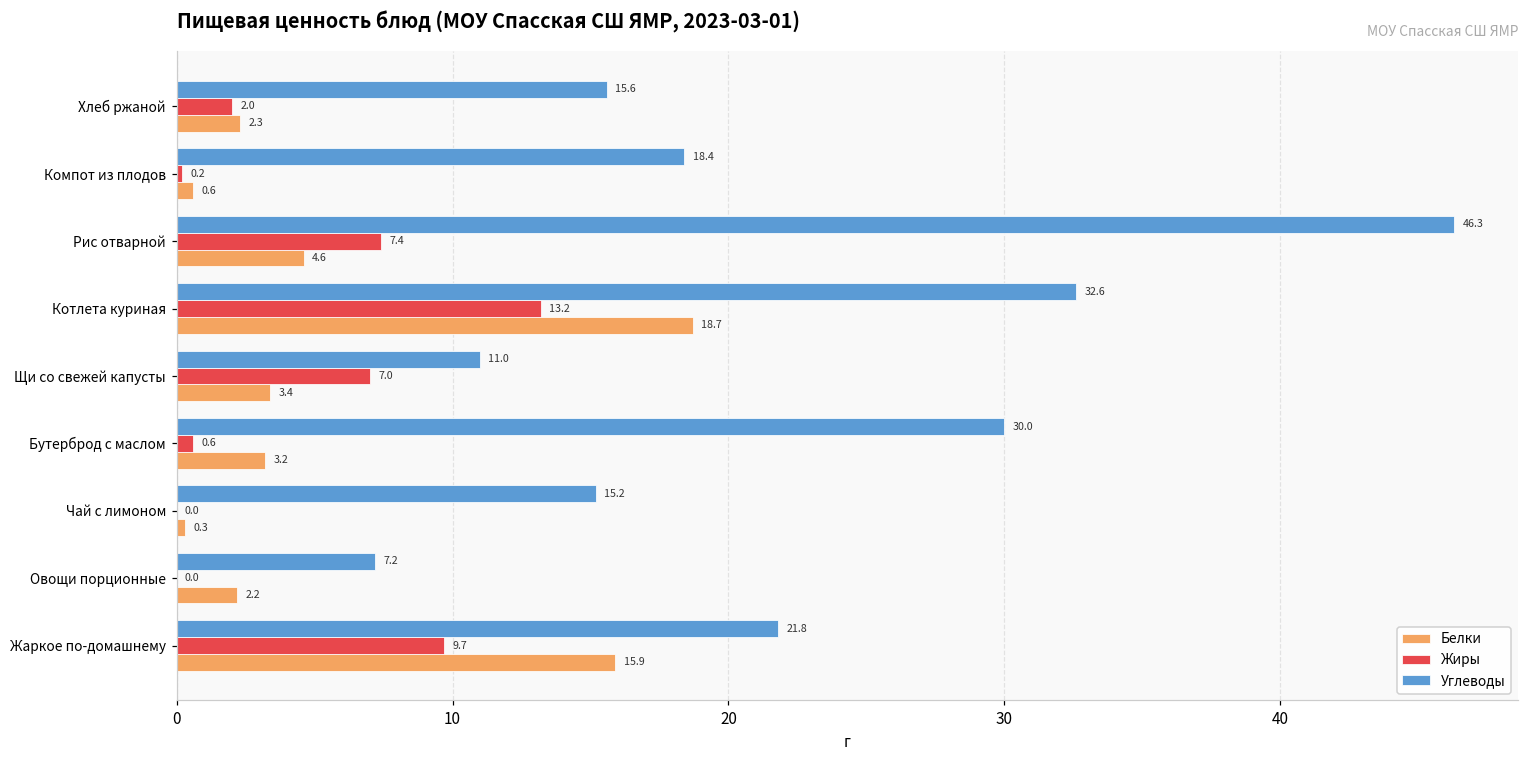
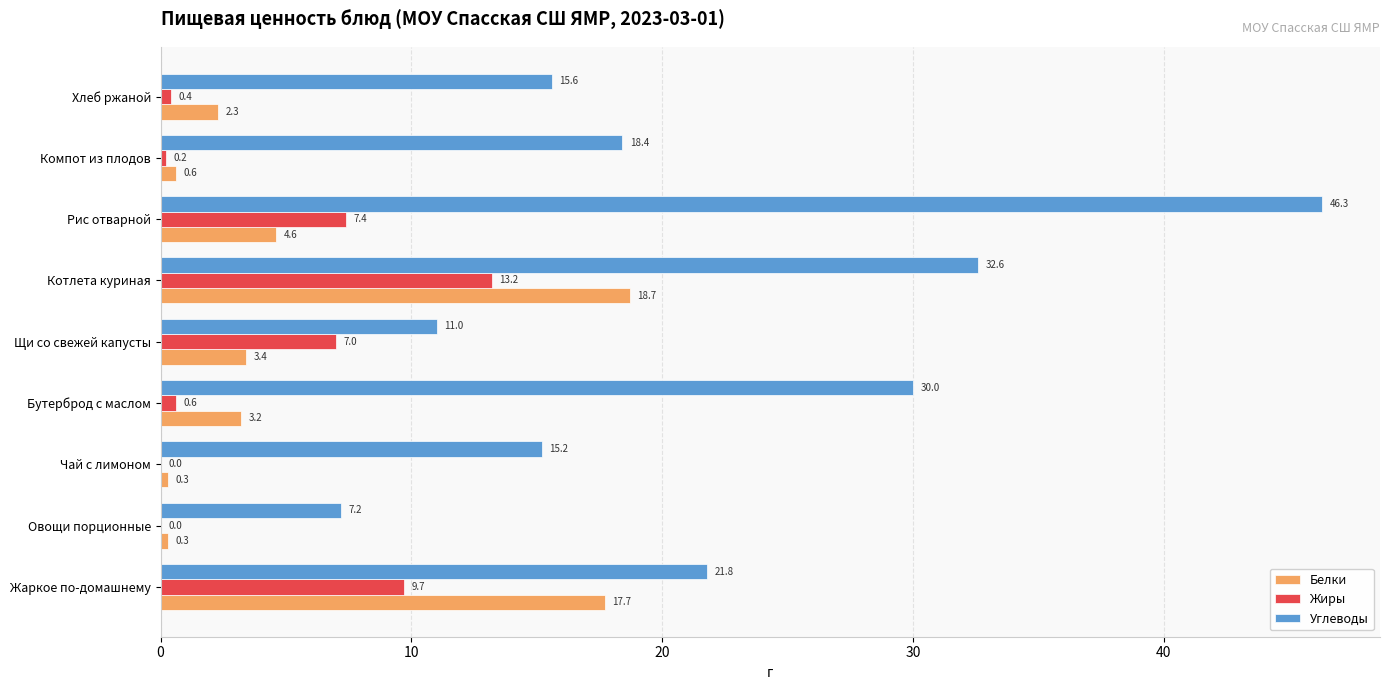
  {
    "Белки": {
      "Хлеб ржаной": 2.3,
      "Компот из плодов": 0.6,
      "Рис отварной": 4.6,
      "Котлета куриная": 18.7,
      "Щи со свежей капусты": 3.4,
      "Бутерброд с маслом": 3.2,
      "Чай с лимоном": 0.3,
-     "Овощи порционные": 2.2,
-     "Жаркое по-домашнему": 15.9
+     "Овощи порционные": 0.3,
+     "Жаркое по-домашнему": 17.7
    },
    "Жиры": {
-     "Хлеб ржаной": 2.0,
+     "Хлеб ржаной": 0.4,
      "Компот из плодов": 0.2,
      "Рис отварной": 7.4,
      "Котлета куриная": 13.2,
      "Щи со свежей капусты": 7.0,
      "Бутерброд с маслом": 0.6,
      "Чай с лимоном": 0.0,
      "Овощи порционные": 0.0,
      "Жаркое по-домашнему": 9.7
    },
    "Углеводы": {
      "Хлеб ржаной": 15.6,
      "Компот из плодов": 18.4,
      "Рис отварной": 46.3,
      "Котлета куриная": 32.6,
      "Щи со свежей капусты": 11.0,
      "Бутерброд с маслом": 30.0,
      "Чай с лимоном": 15.2,
      "Овощи порционные": 7.2,
      "Жаркое по-домашнему": 21.8
    }
  }
